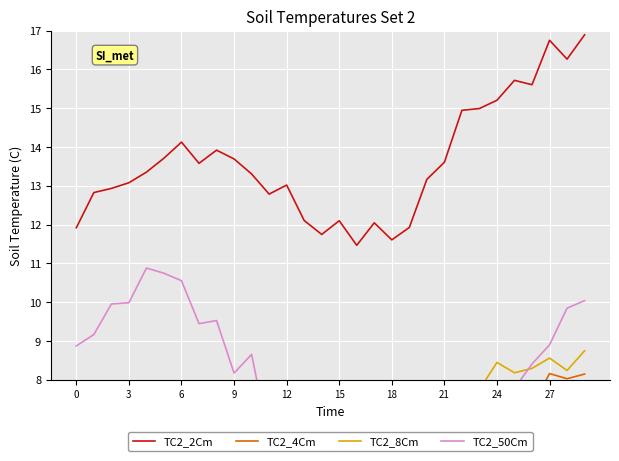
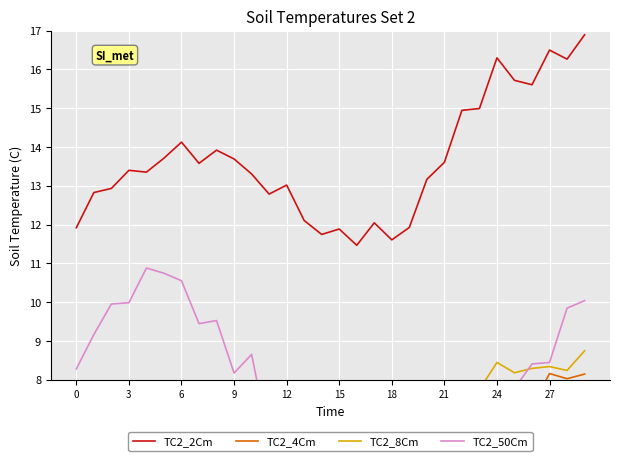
  {
    "TC2_2Cm": {
      "0": 11.9,
-     "3": 13.1,
+     "3": 13.4,
      "6": 14.1,
      "9": 13.7,
      "12": 13.0,
-     "15": 12.1,
+     "15": 11.9,
      "18": 11.6,
      "21": 13.6,
-     "24": 15.2,
-     "27": 16.8
+     "24": 16.3,
+     "27": 16.5
    },
    "TC2_4Cm": {
      "27": 8.2
    },
    "TC2_8Cm": {
      "24": 8.4,
-     "27": 8.6
+     "27": 8.3
    },
    "TC2_50Cm": {
-     "0": 8.9,
+     "0": 8.3,
      "3": 10.0,
      "6": 10.6,
      "9": 8.2,
      "12": 8.0,
-     "27": 8.9
+     "27": 8.4
    }
  }
